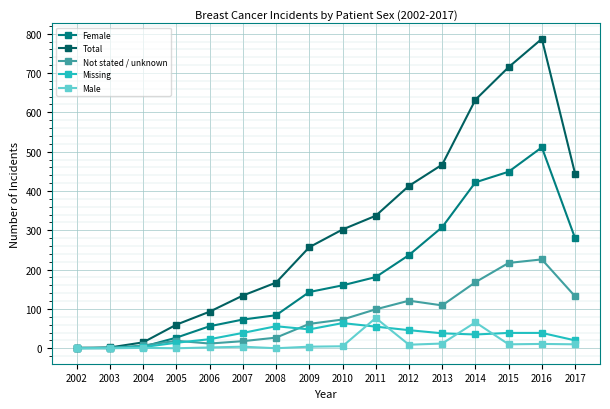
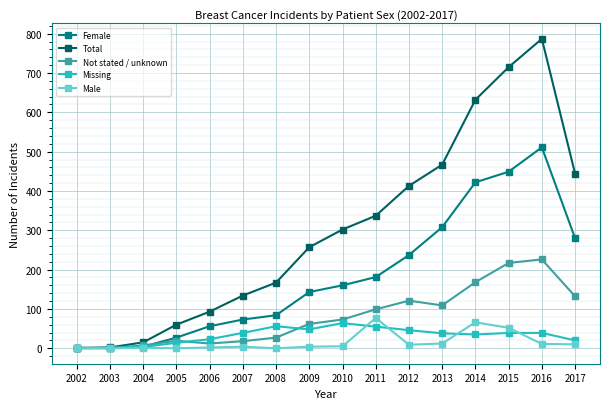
  {
    "Male": {
      "2005": 0,
      "2006": 0,
      "2007": 0,
      "2008": 0,
      "2009": 0,
      "2010": 10,
      "2011": 80,
      "2012": 10,
      "2013": 10,
      "2014": 70,
-     "2015": 10,
+     "2015": 50,
      "2016": 10,
      "2017": 10
    }
  }
